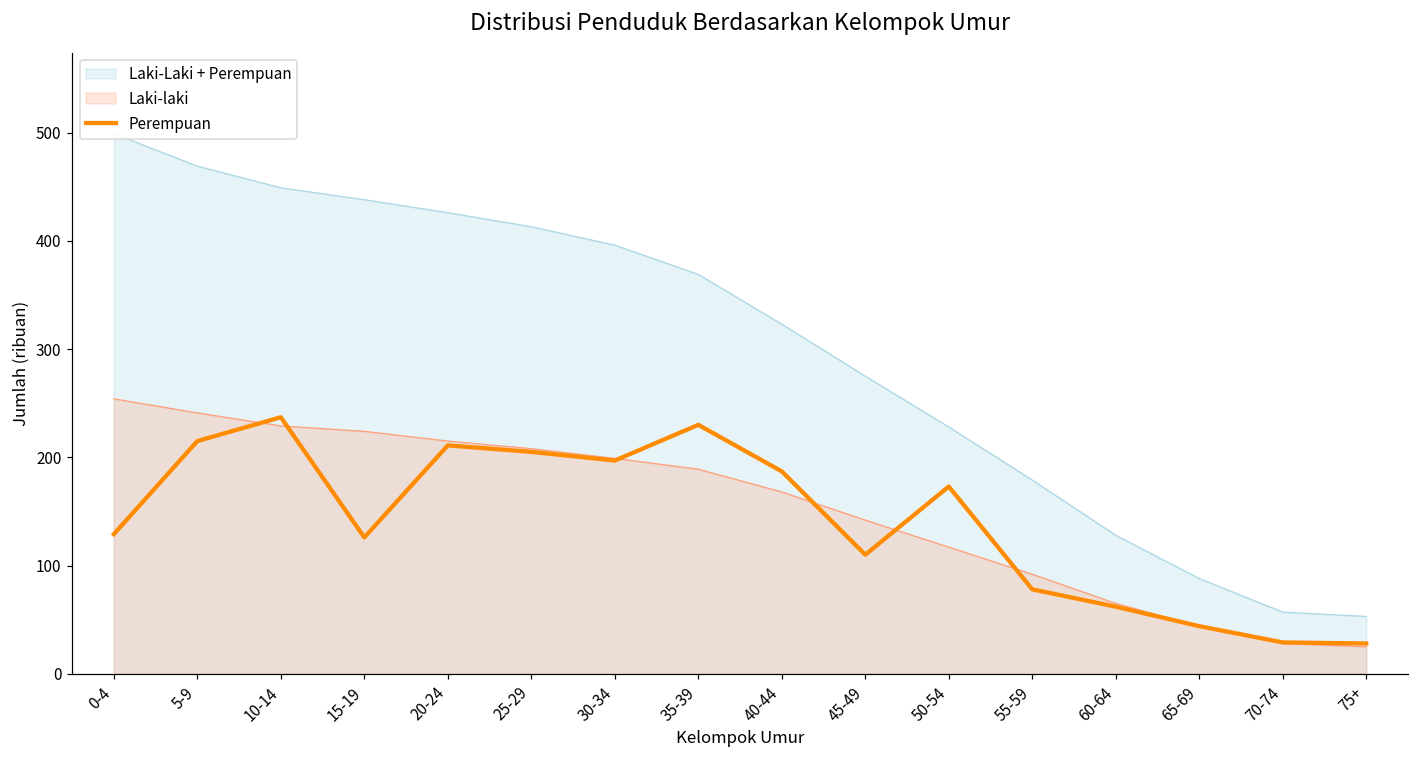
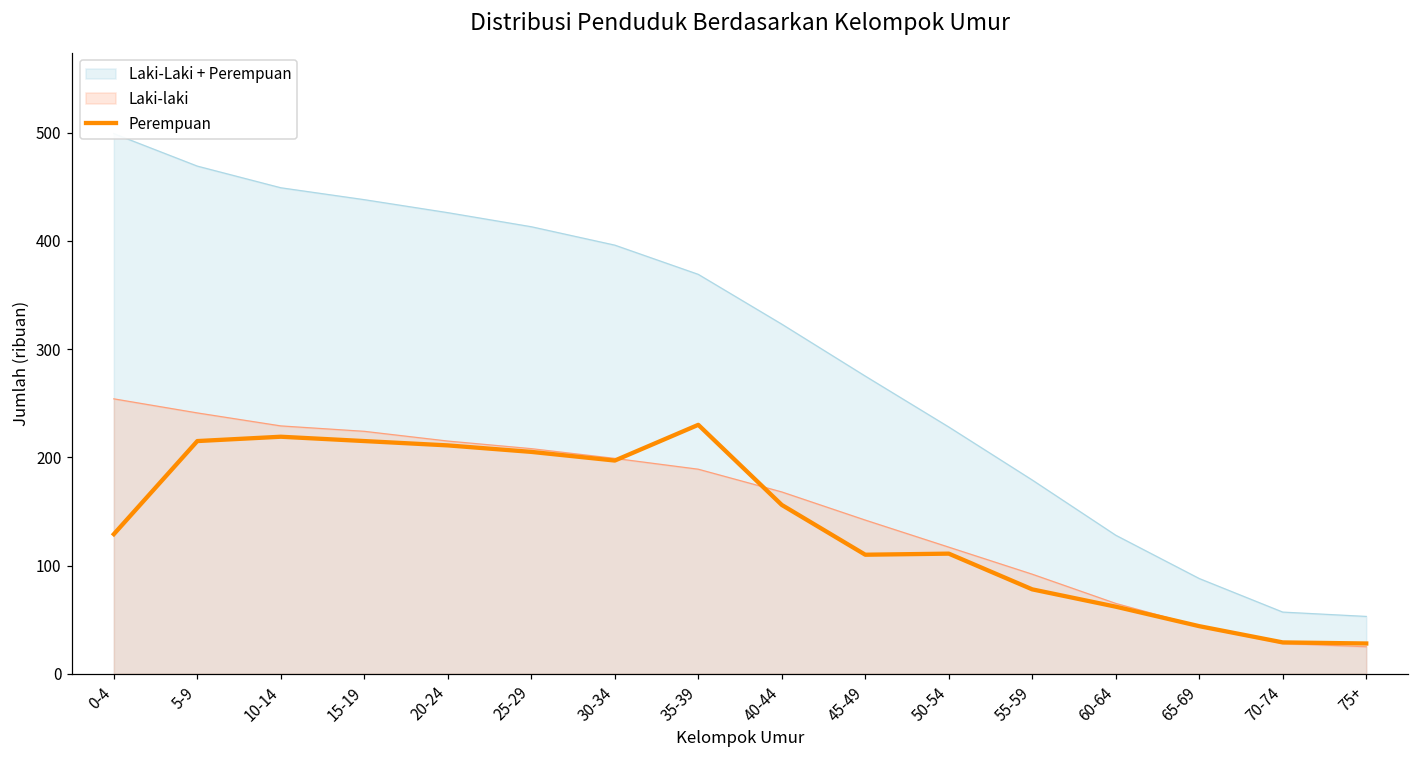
  {
    "Perempuan": {
      "0-4": 130,
      "5-9": 220,
-     "10-14": 240,
-     "15-19": 130,
+     "10-14": 220,
+     "15-19": 220,
      "20-24": 210,
      "25-29": 210,
      "35-39": 230,
-     "40-44": 190,
+     "40-44": 160,
      "45-49": 110,
-     "50-54": 170,
+     "50-54": 110,
      "55-59": 80,
      "60-64": 60,
      "75+": 30
    }
  }
